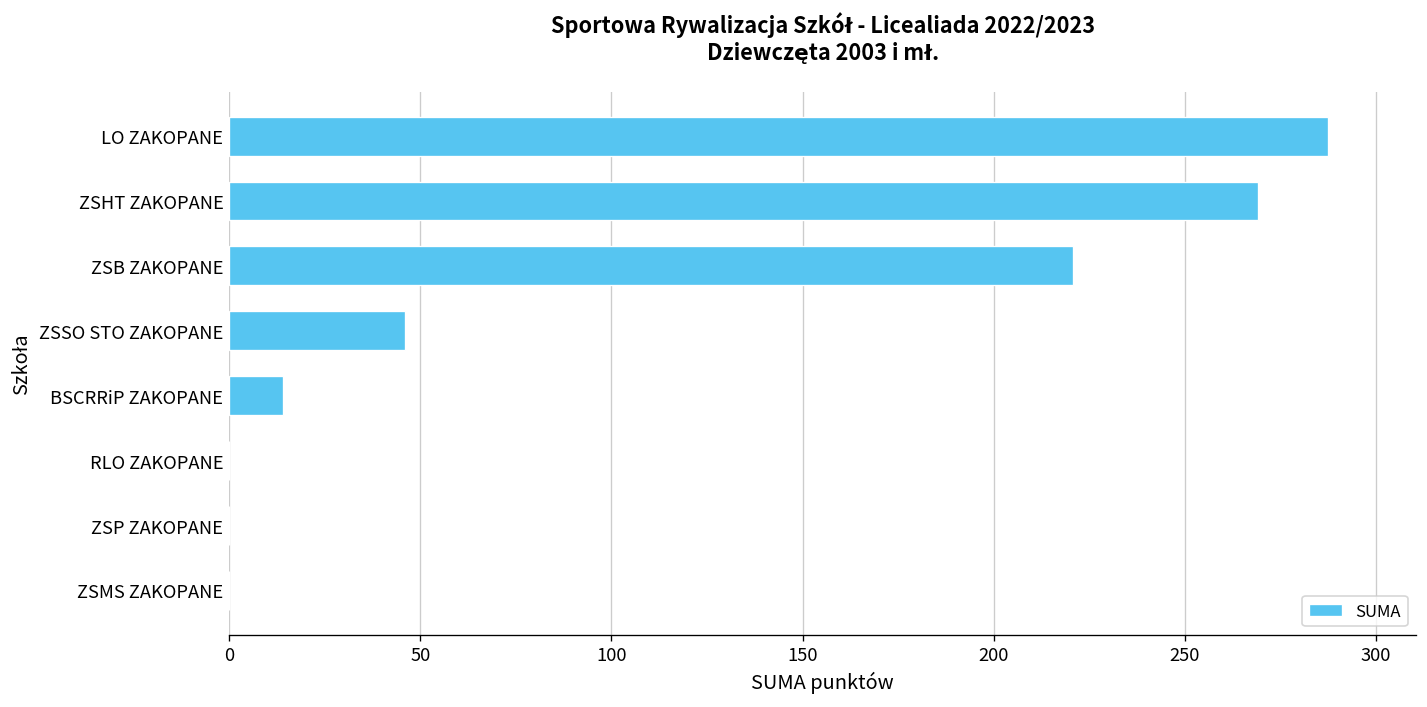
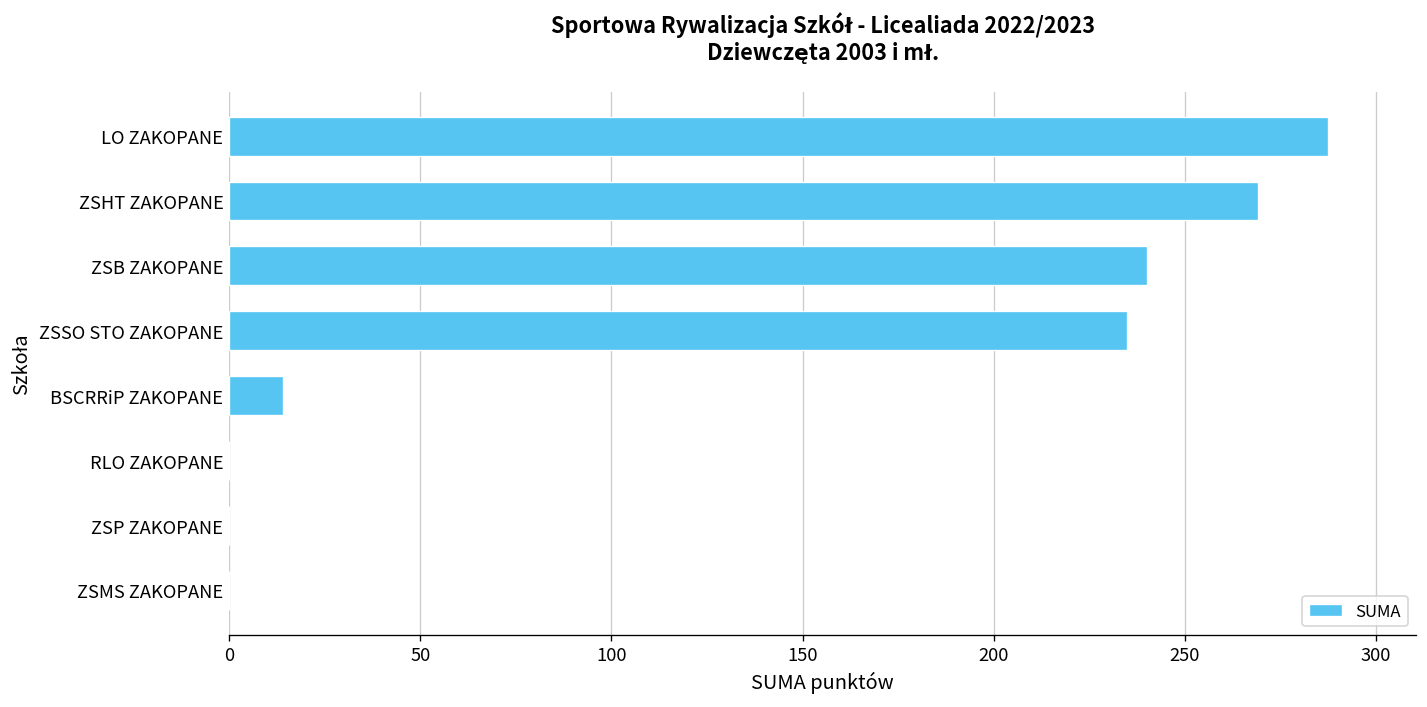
  {
    "LO ZAKOPANE": 288,
    "ZSHT ZAKOPANE": 269,
-   "ZSB ZAKOPANE": 221,
-   "ZSSO STO ZAKOPANE": 46,
+   "ZSB ZAKOPANE": 240,
+   "ZSSO STO ZAKOPANE": 235,
    "BSCRRiP ZAKOPANE": 14,
    "RLO ZAKOPANE": 0,
    "ZSP ZAKOPANE": 0,
    "ZSMS ZAKOPANE": 0
  }
